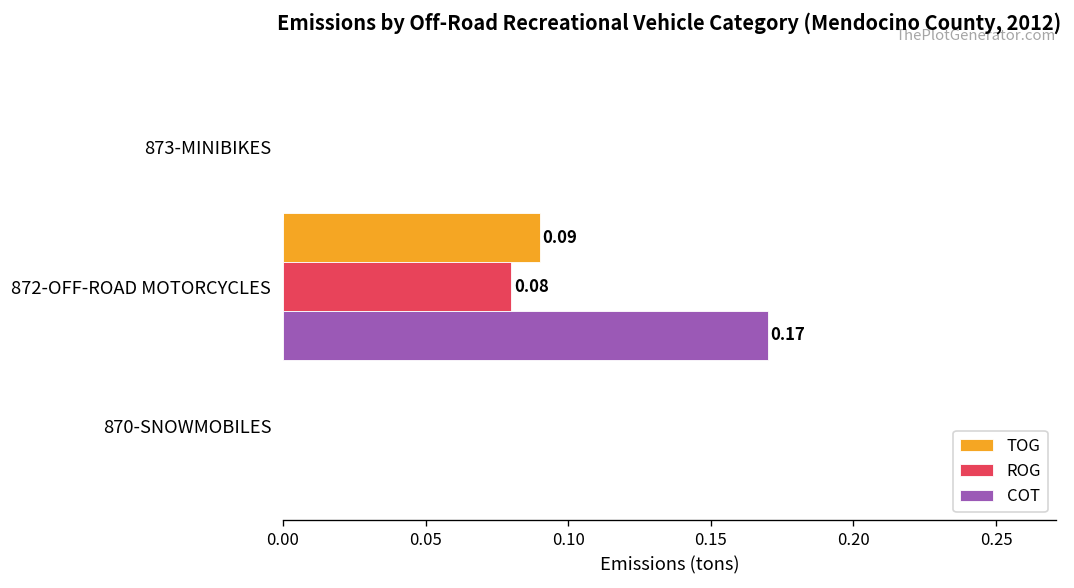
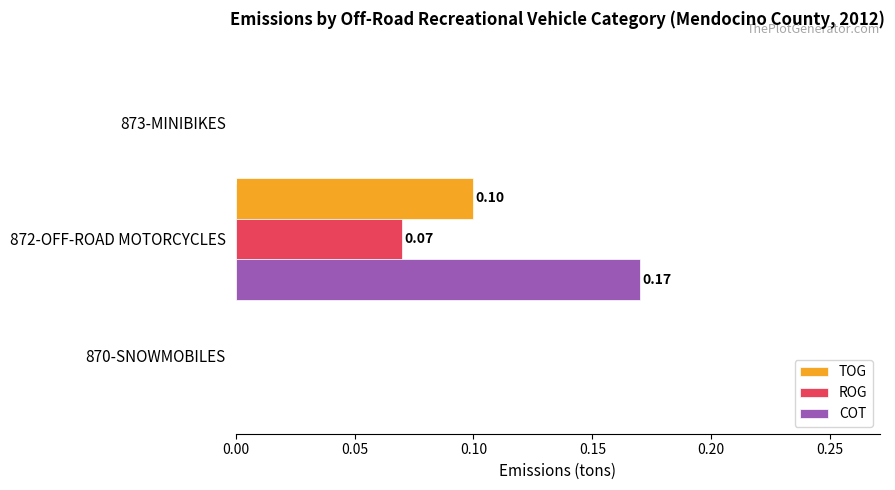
  {
    "TOG": {
-     "872-OFF-ROAD MOTORCYCLES": 0.09
+     "872-OFF-ROAD MOTORCYCLES": 0.10
    },
    "ROG": {
-     "872-OFF-ROAD MOTORCYCLES": 0.08
+     "872-OFF-ROAD MOTORCYCLES": 0.07
    },
    "COT": {
      "872-OFF-ROAD MOTORCYCLES": 0.17
    }
  }
